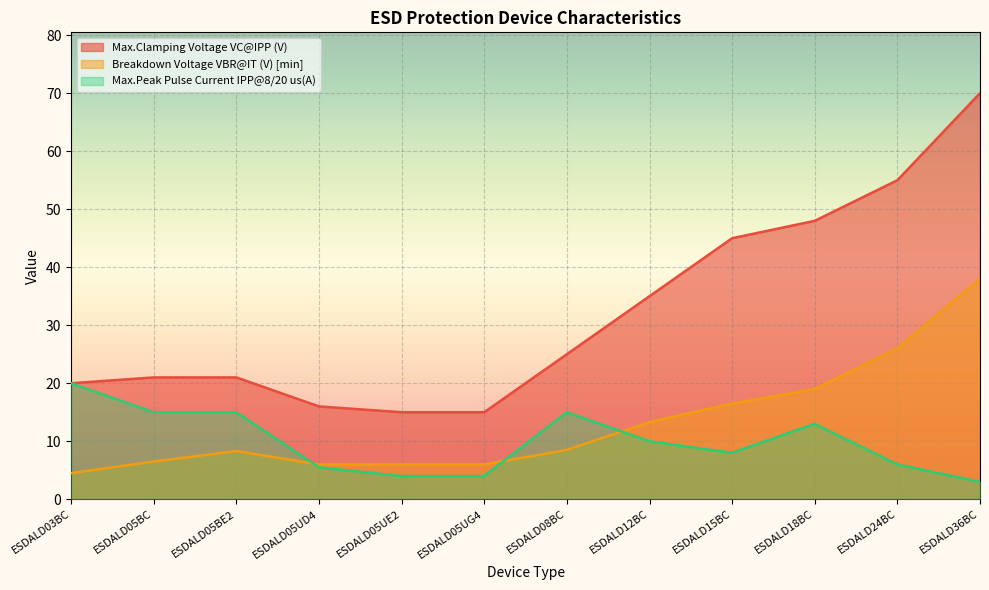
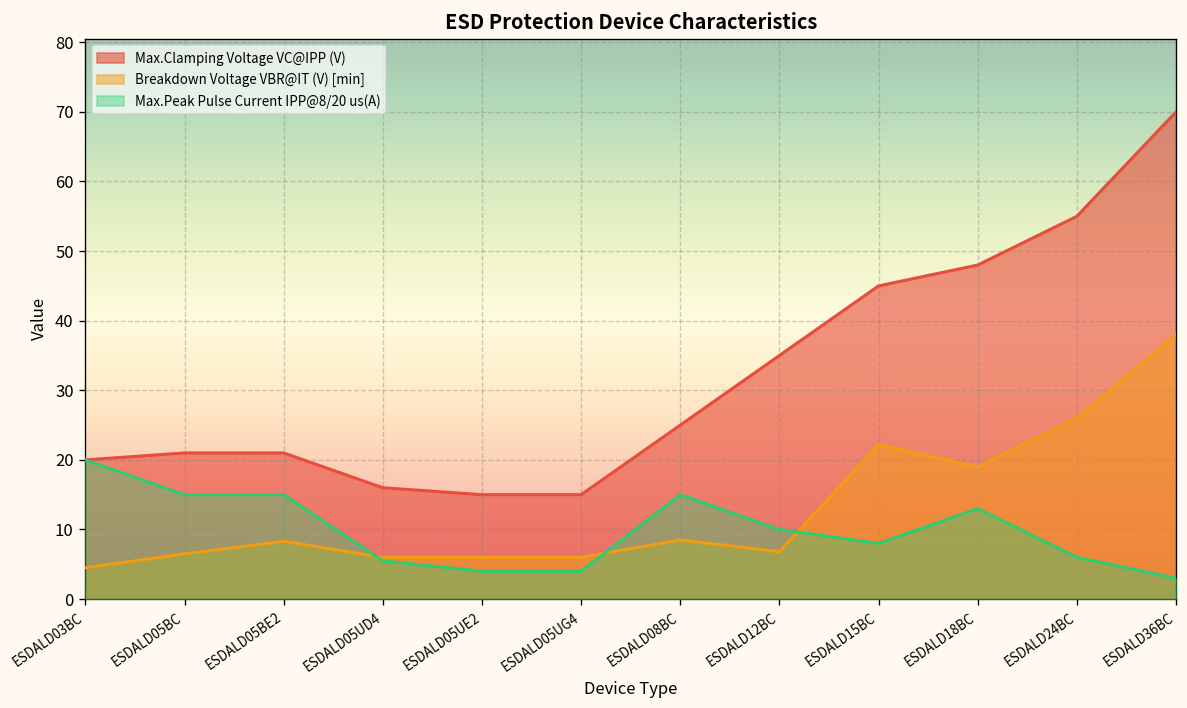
  {
    "Max.Clamping Voltage VC@IPP (V)": {
      "ESDALD05BC": 21,
      "ESDALD05BE2": 21,
      "ESDALD05UD4": 16,
      "ESDALD05UE2": 15,
      "ESDALD05UG4": 15,
      "ESDALD08BC": 25,
      "ESDALD12BC": 35,
      "ESDALD15BC": 45,
      "ESDALD18BC": 48,
      "ESDALD24BC": 55,
      "ESDALD36BC": 70
    },
    "Breakdown Voltage VBR@IT (V) [min]": {
      "ESDALD03BC": 5,
      "ESDALD05BC": 7,
      "ESDALD05BE2": 8,
      "ESDALD05UD4": 6,
      "ESDALD05UE2": 6,
      "ESDALD05UG4": 6,
      "ESDALD08BC": 9,
-     "ESDALD12BC": 13,
-     "ESDALD15BC": 17,
+     "ESDALD12BC": 7,
+     "ESDALD15BC": 22,
      "ESDALD18BC": 19,
      "ESDALD24BC": 26,
      "ESDALD36BC": 38
    },
    "Max.Peak Pulse Current IPP@8/20 us(A)": {
      "ESDALD05BC": 15,
      "ESDALD05BE2": 15,
      "ESDALD05UD4": 6,
      "ESDALD05UE2": 4,
      "ESDALD05UG4": 4,
      "ESDALD08BC": 15,
      "ESDALD12BC": 10,
      "ESDALD15BC": 8,
      "ESDALD18BC": 13,
      "ESDALD24BC": 6,
      "ESDALD36BC": 3
    }
  }
